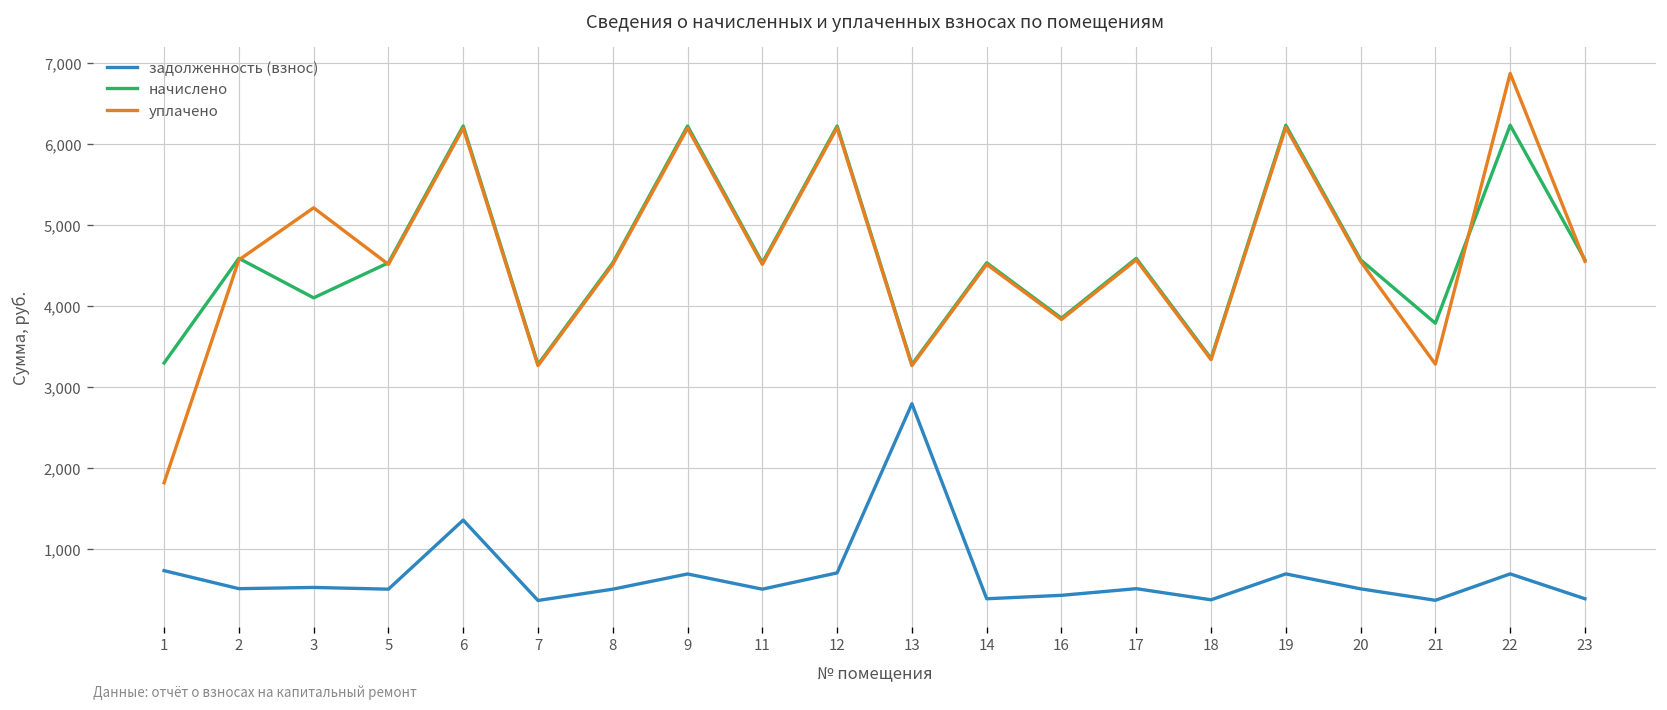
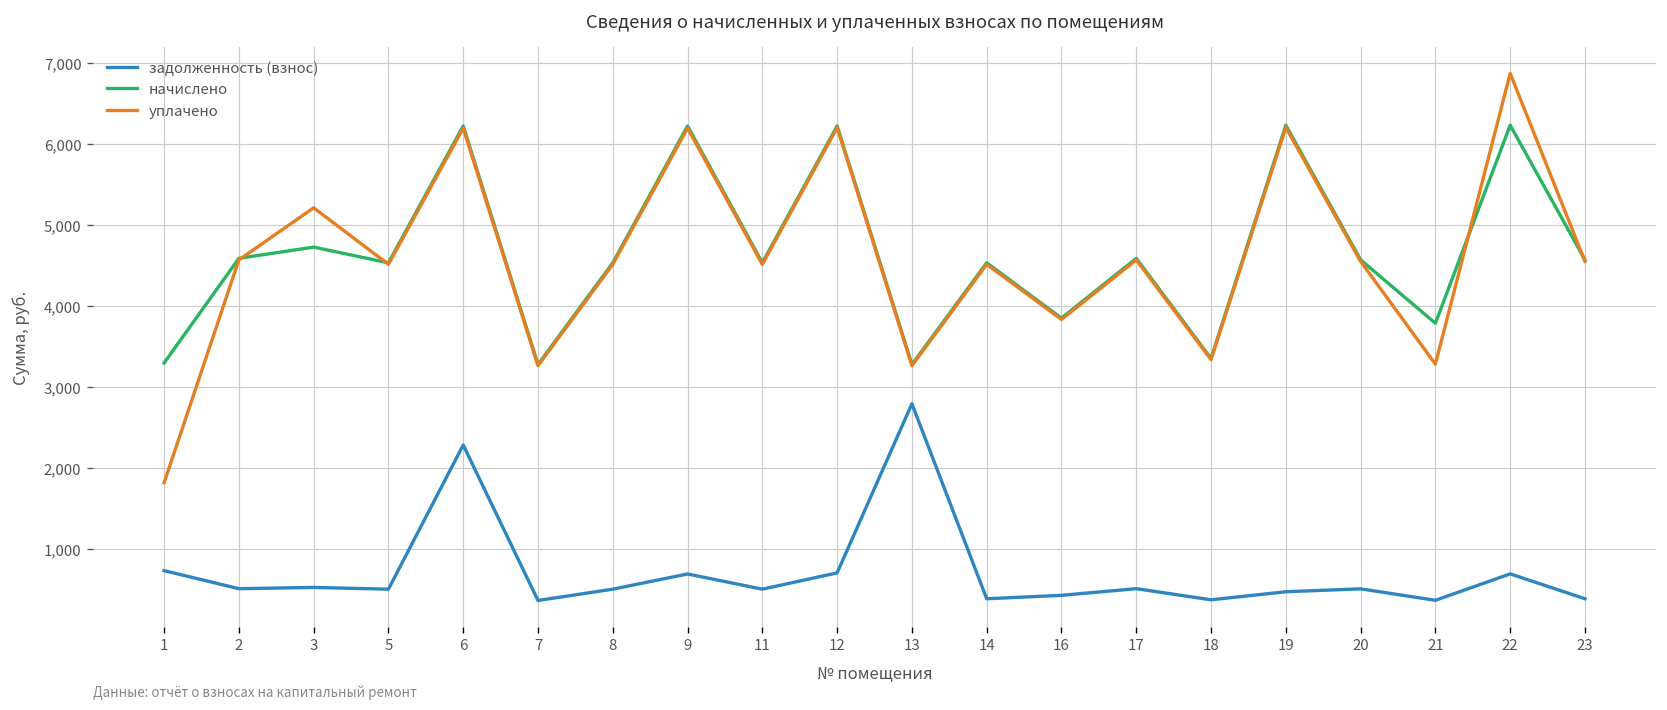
  {
    "задолженность (взнос)": {
      "1": "700",
      "2": "500",
      "3": "500",
      "5": "500",
-     "6": "1,400",
+     "6": "2,300",
      "7": "400",
      "8": "500",
      "9": "700",
      "11": "500",
      "12": "700",
      "13": "2,800",
      "14": "400",
      "16": "400",
      "17": "500",
      "18": "400",
-     "19": "700",
+     "19": "500",
      "20": "500",
      "21": "400",
      "22": "700",
      "23": "400"
    },
    "начислено": {
      "1": "3,300",
-     "3": "4,100",
+     "3": "4,700",
      "21": "3,800",
      "22": "6,200"
    },
    "уплачено": {
      "1": "1,800",
      "3": "5,200",
      "21": "3,300",
      "22": "6,900"
    }
  }
